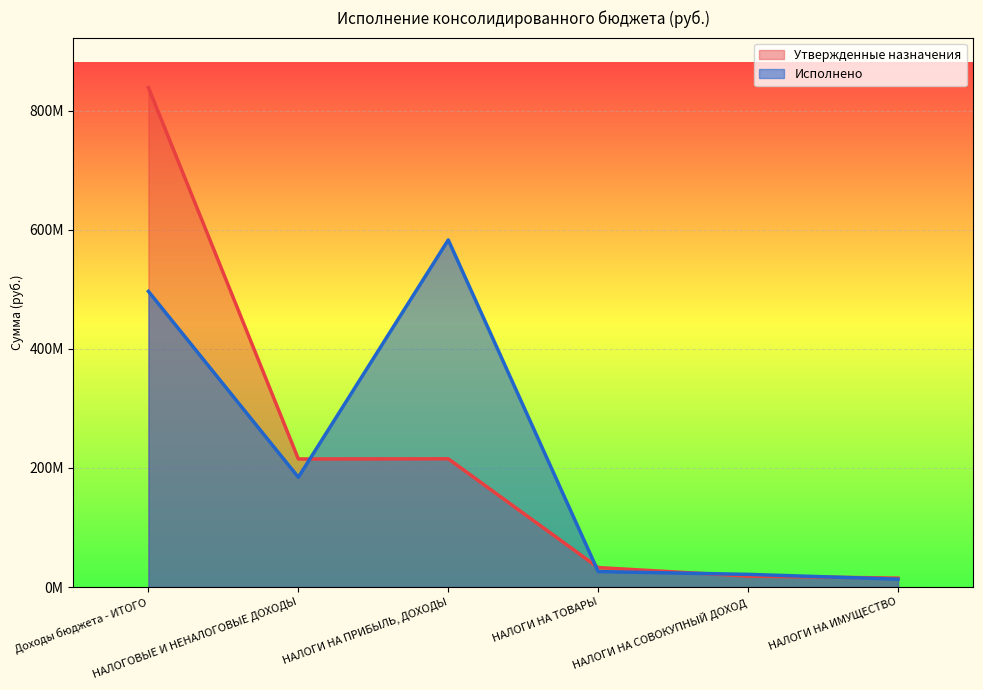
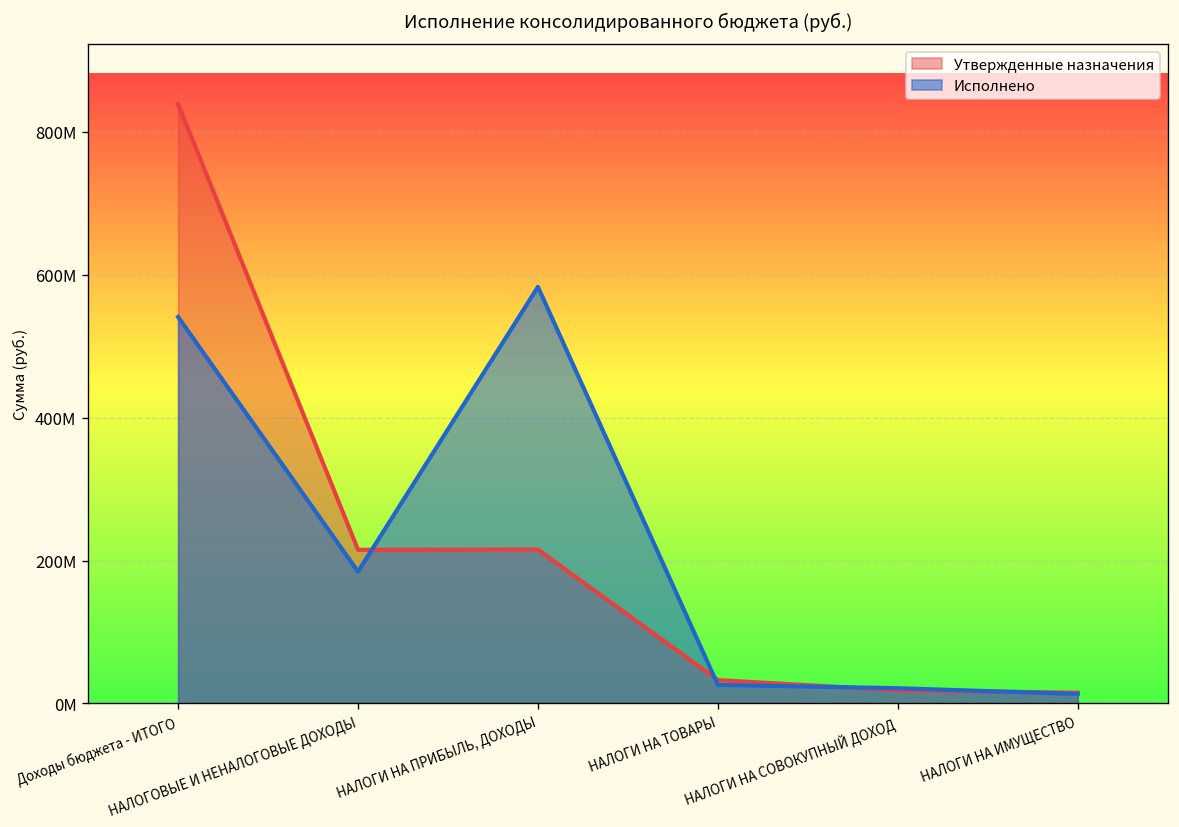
  {
    "Утвержденные назначения": {
      "Доходы бюджета - ИТОГО": 840000000,
      "НАЛОГОВЫЕ И НЕНАЛОГОВЫЕ ДОХОДЫ": 220000000,
      "НАЛОГИ НА ПРИБЫЛЬ, ДОХОДЫ": 220000000,
      "НАЛОГИ НА ТОВАРЫ": 30000000
    },
    "Исполнено": {
-     "Доходы бюджета - ИТОГО": 500000000,
+     "Доходы бюджета - ИТОГО": 540000000,
      "НАЛОГОВЫЕ И НЕНАЛОГОВЫЕ ДОХОДЫ": 180000000,
      "НАЛОГИ НА ПРИБЫЛЬ, ДОХОДЫ": 580000000,
      "НАЛОГИ НА ТОВАРЫ": 30000000
    }
  }
